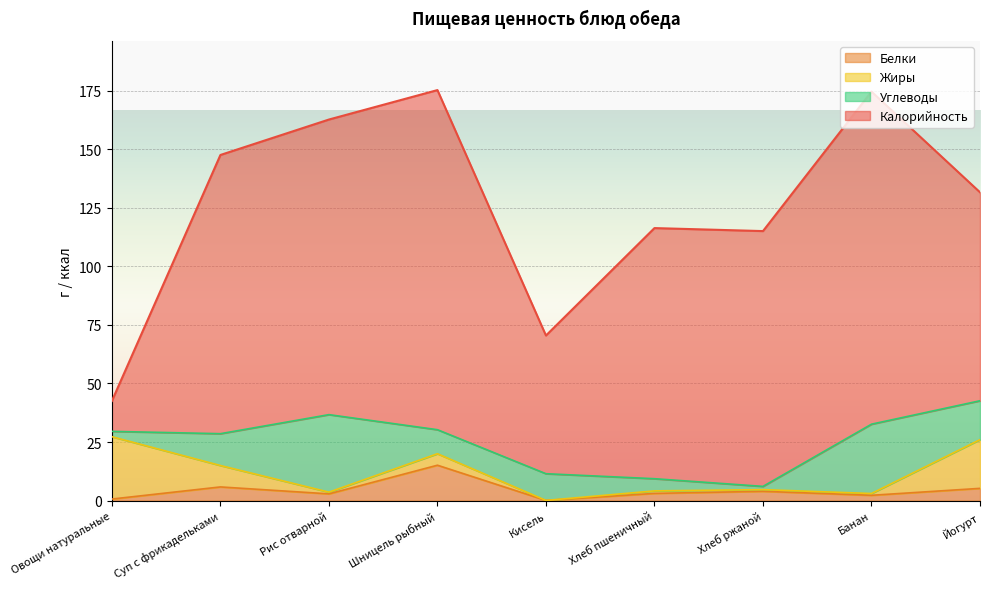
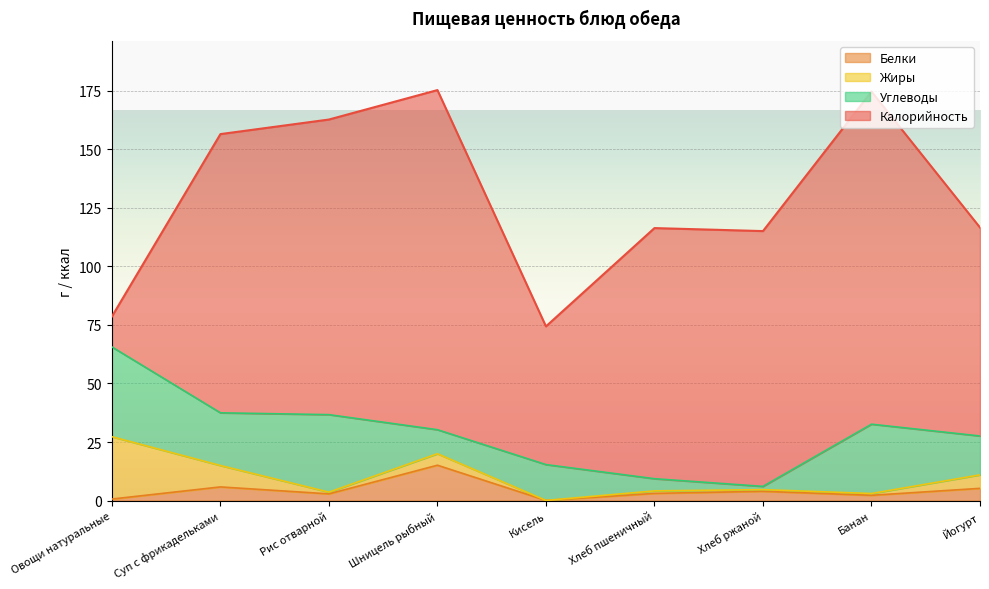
  {
    "Жиры": {
      "Овощи натуральные": 27,
      "Суп с фрикадельками": 9,
      "Шницель рыбный": 5,
-     "Йогурт": 21
+     "Йогурт": 6
    },
    "Углеводы": {
-     "Овощи натуральные": 2,
-     "Суп с фрикадельками": 14,
+     "Овощи натуральные": 38,
+     "Суп с фрикадельками": 23,
      "Рис отварной": 33,
      "Шницель рыбный": 10,
-     "Кисель": 11,
+     "Кисель": 15,
      "Хлеб пшеничный": 5,
      "Хлеб ржаной": 1,
      "Банан": 30,
      "Йогурт": 17
    }
  }
